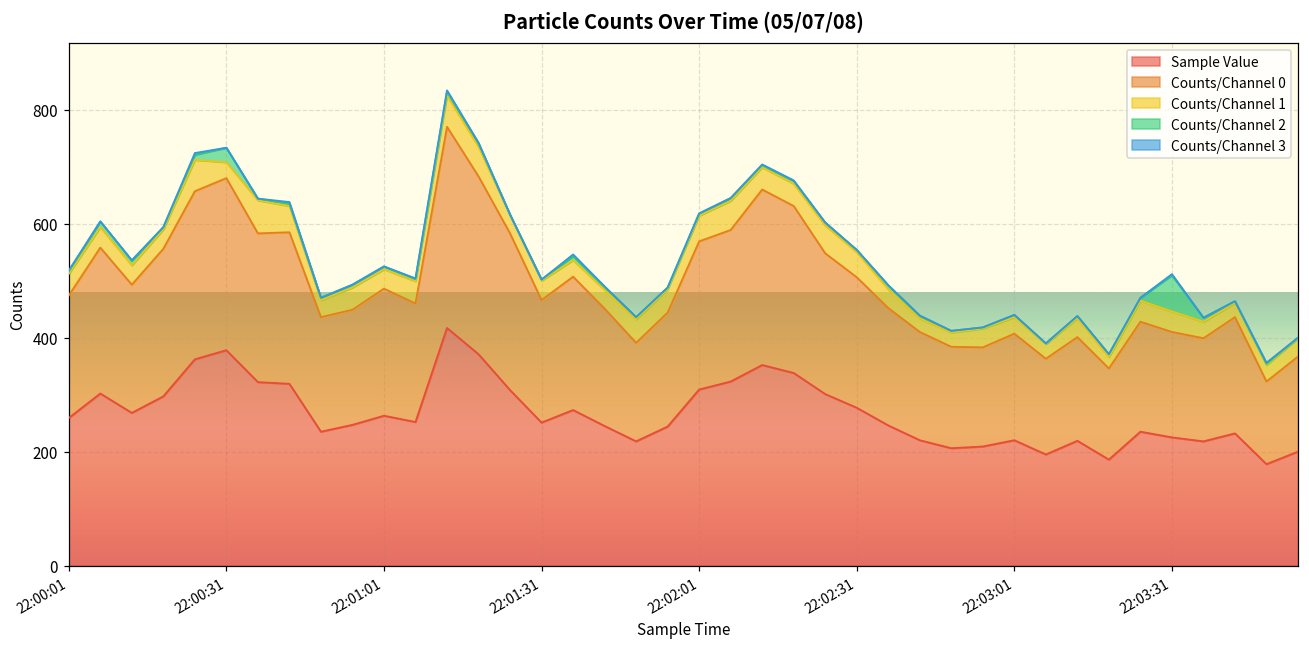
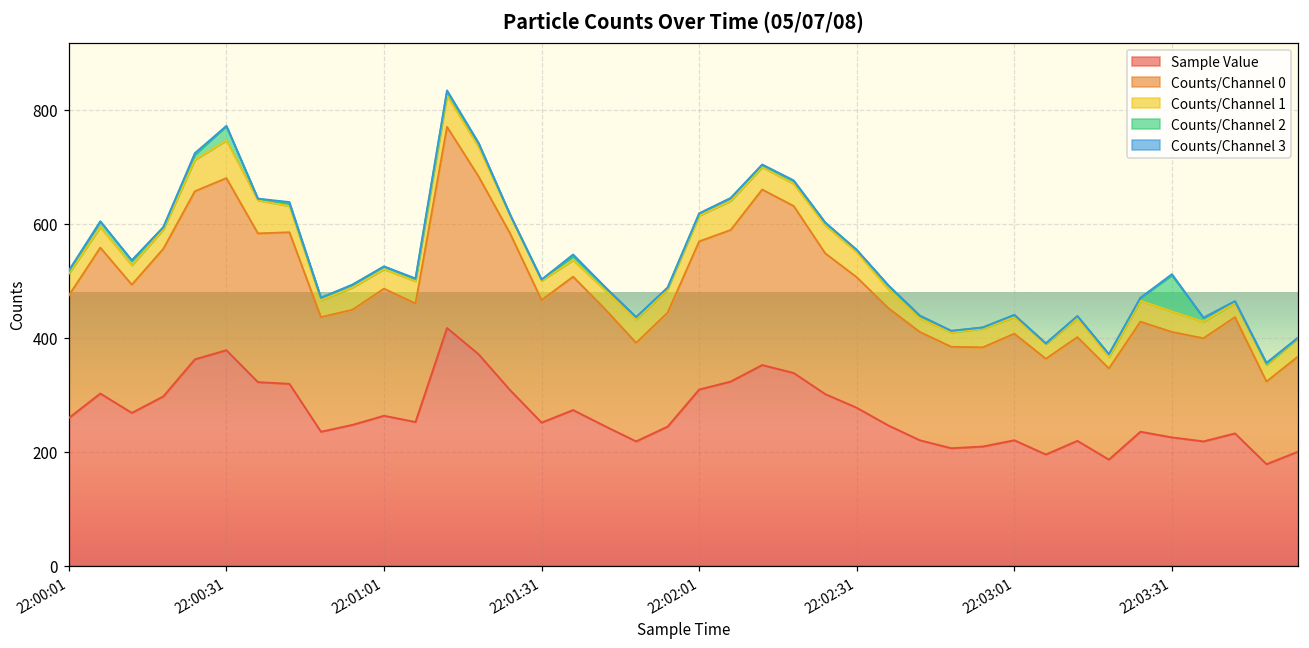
  {
    "Counts/Channel 1": {
-     "22:00:31": 30,
+     "22:00:31": 70,
      "22:01:01": 30,
      "22:03:31": 40
    }
  }
